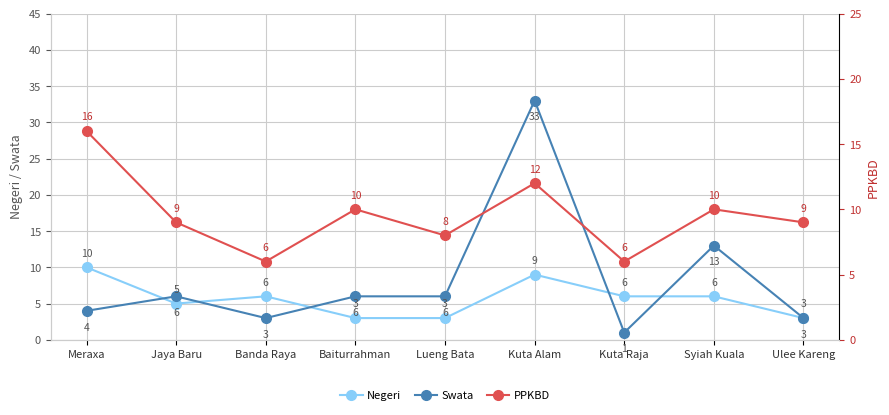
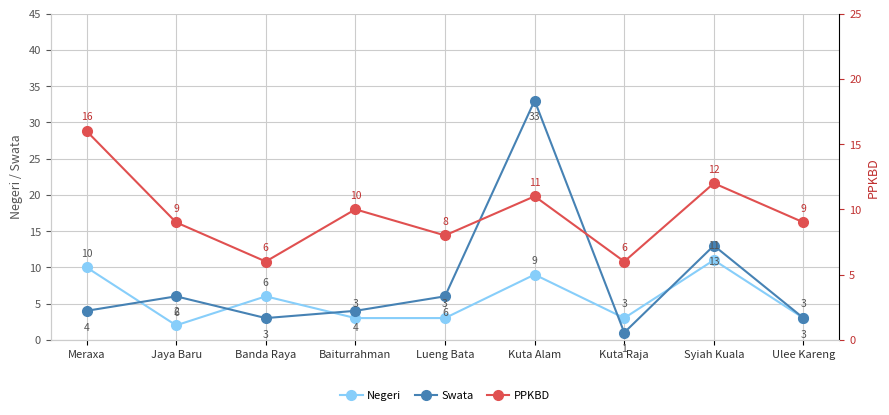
  {
    "Negeri": {
      "Meraxa": 10,
-     "Jaya Baru": 5,
+     "Jaya Baru": 2,
      "Banda Raya": 6,
      "Baiturrahman": 3,
      "Lueng Bata": 3,
      "Kuta Alam": 9,
-     "Kuta Raja": 6,
-     "Syiah Kuala": 6
+     "Kuta Raja": 3,
+     "Syiah Kuala": 11
    },
    "Swata": {
      "Meraxa": 4,
      "Jaya Baru": 6,
      "Banda Raya": 3,
-     "Baiturrahman": 6,
+     "Baiturrahman": 4,
      "Kuta Alam": 33,
      "Kuta Raja": 1,
      "Syiah Kuala": 13
    },
    "PPKBD": {
      "Meraxa": 16,
      "Jaya Baru": 9,
      "Banda Raya": 6,
      "Baiturrahman": 10,
      "Lueng Bata": 8,
-     "Kuta Alam": 12,
+     "Kuta Alam": 11,
      "Kuta Raja": 6,
-     "Syiah Kuala": 10,
+     "Syiah Kuala": 12,
      "Ulee Kareng": 9
    }
  }
